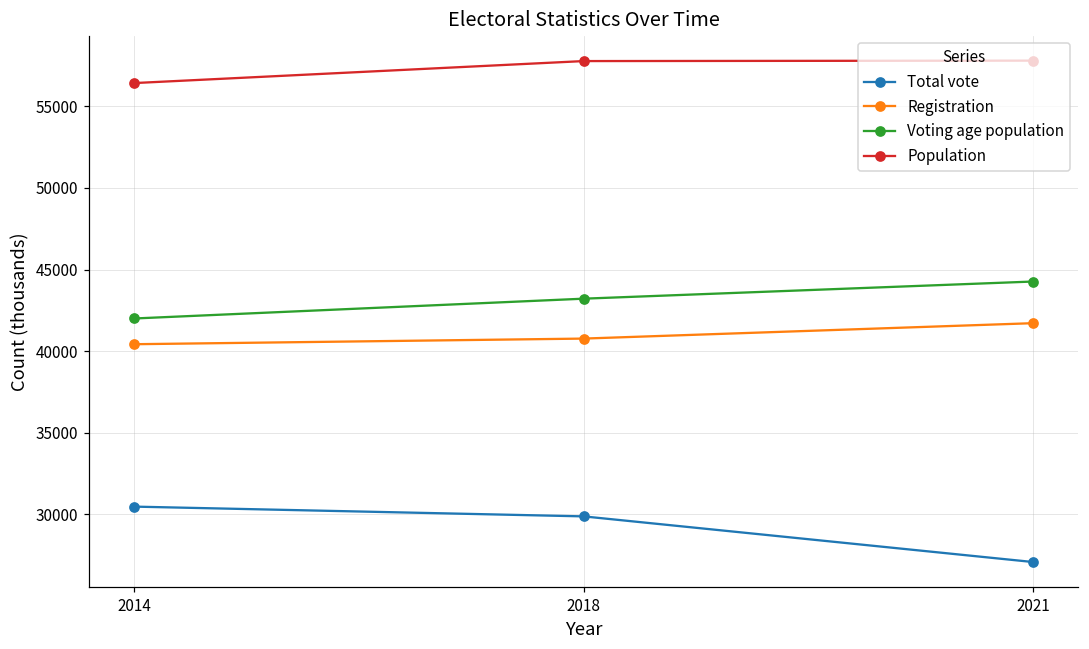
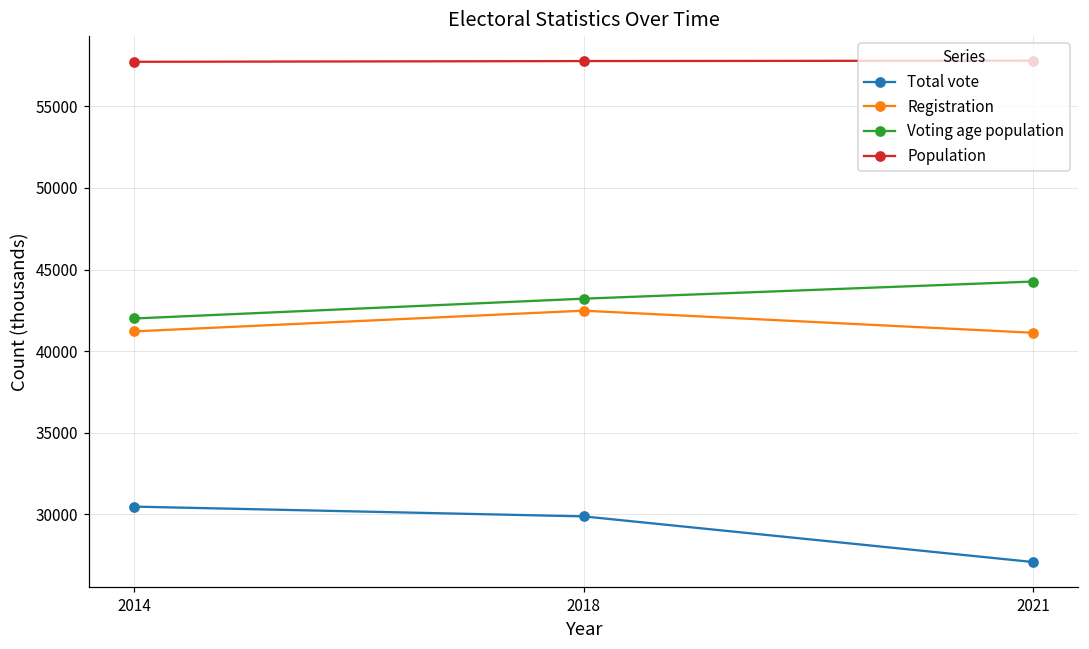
  {
    "Total vote": {
      "2014": 30500,
      "2018": 29900,
      "2021": 27100
    },
    "Registration": {
-     "2014": 40400,
-     "2018": 40800,
-     "2021": 41700
+     "2014": 41200,
+     "2018": 42500,
+     "2021": 41100
    },
    "Voting age population": {
      "2014": 42000,
      "2018": 43200,
      "2021": 44300
    },
    "Population": {
-     "2014": 56400,
+     "2014": 57700,
      "2018": 57800
    }
  }
